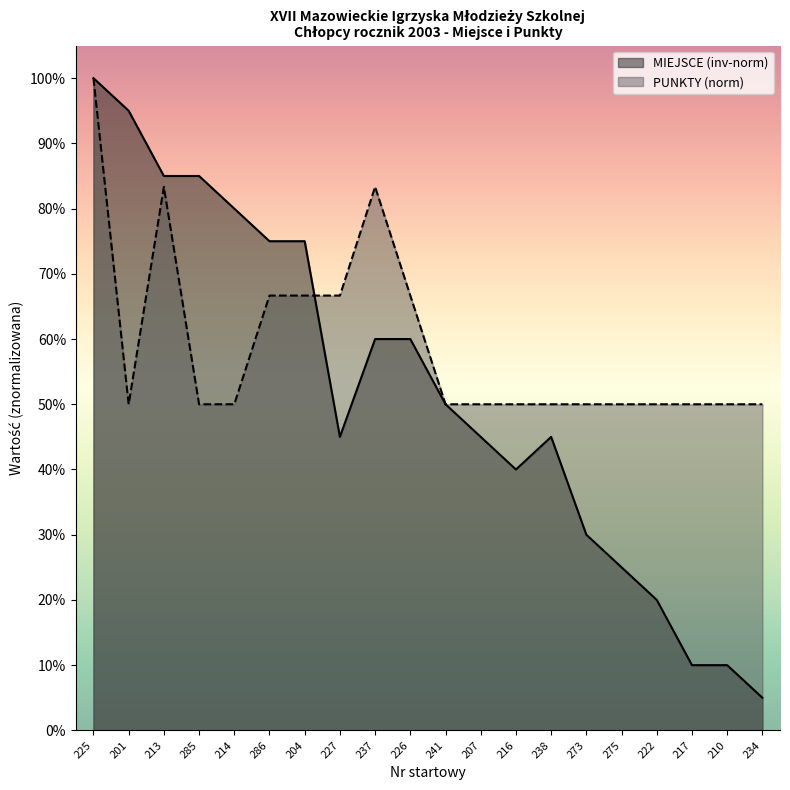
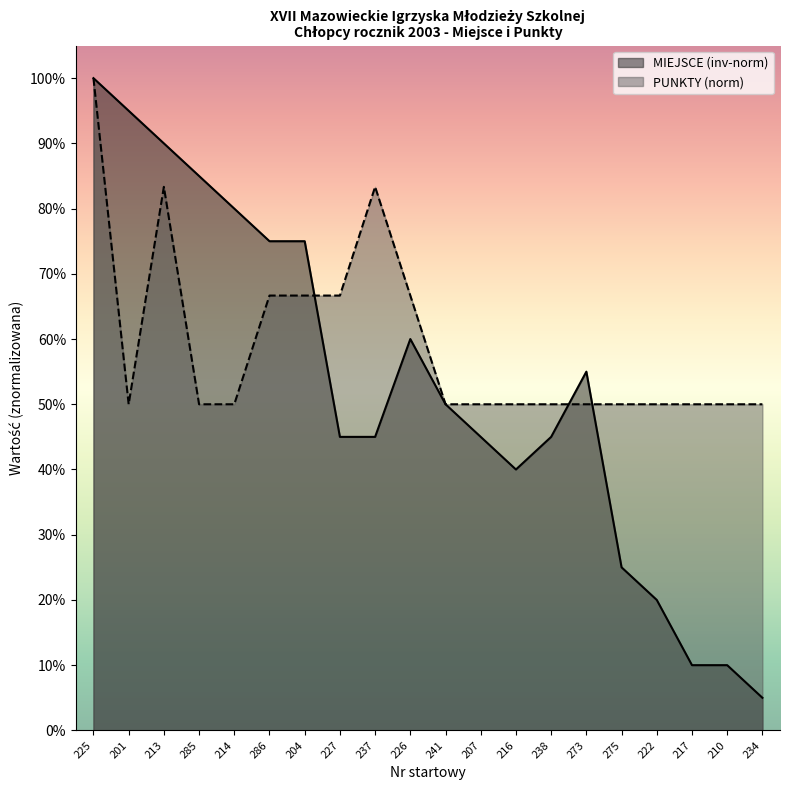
  {
    "MIEJSCE (inv-norm)": {
      "201": "95%",
-     "213": "85%",
+     "213": "90%",
      "285": "85%",
      "214": "80%",
      "286": "75%",
      "204": "75%",
      "227": "45%",
-     "237": "60%",
+     "237": "45%",
      "226": "60%",
      "207": "45%",
      "216": "40%",
      "238": "45%",
-     "273": "30%",
+     "273": "55%",
      "275": "25%",
      "222": "20%",
      "217": "10%",
      "210": "10%",
      "234": "5%"
    },
    "PUNKTY (norm)": {
      "201": "50%",
      "213": "83%",
      "285": "50%",
      "214": "50%",
      "286": "67%",
      "204": "67%",
      "227": "67%",
      "237": "83%",
      "226": "67%",
      "207": "50%",
      "216": "50%",
      "238": "50%",
      "273": "50%",
      "275": "50%",
      "222": "50%",
      "217": "50%",
      "210": "50%",
      "234": "50%"
    }
  }
